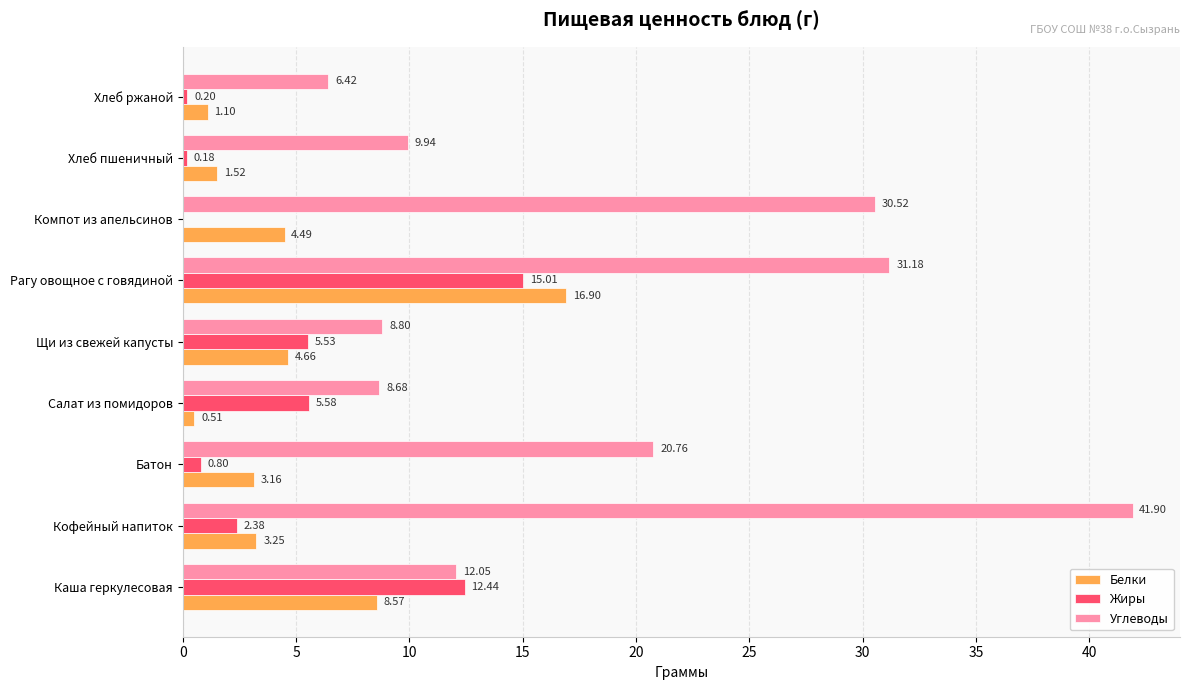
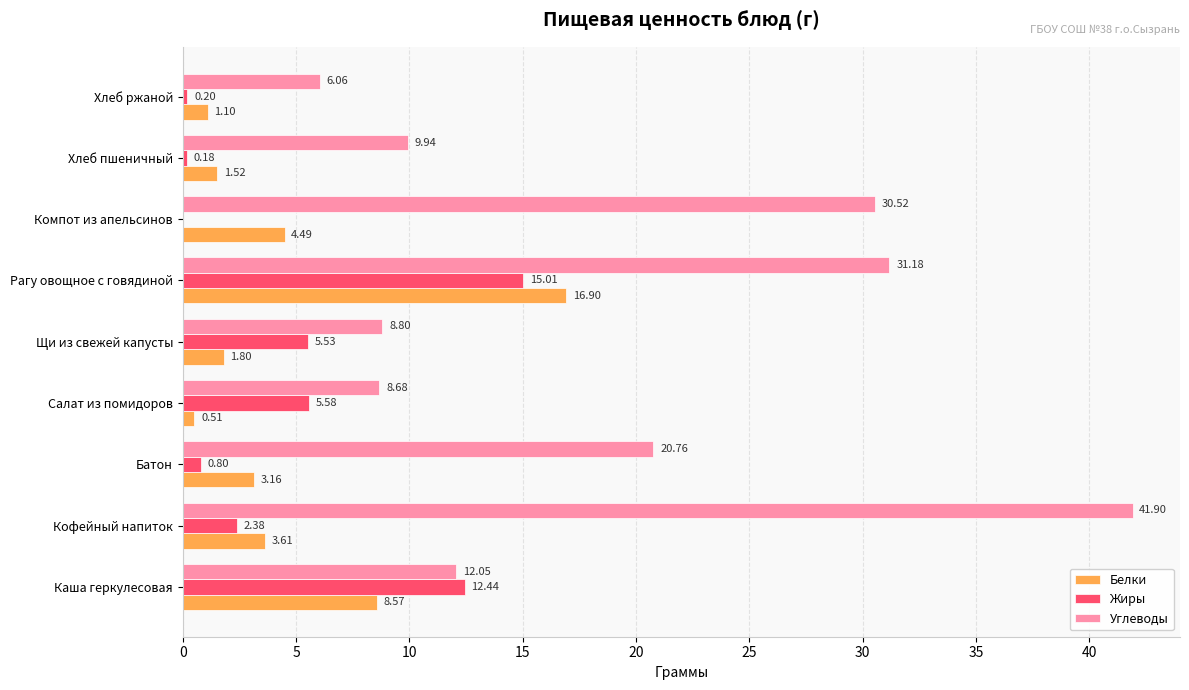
  {
    "Белки": {
      "Хлеб ржаной": 1.10,
      "Хлеб пшеничный": 1.52,
      "Компот из апельсинов": 4.49,
      "Рагу овощное с говядиной": 16.90,
-     "Щи из свежей капусты": 4.66,
+     "Щи из свежей капусты": 1.80,
      "Салат из помидоров": 0.51,
      "Батон": 3.16,
-     "Кофейный напиток": 3.25,
+     "Кофейный напиток": 3.61,
      "Каша геркулесовая": 8.57
    },
    "Жиры": {
      "Хлеб ржаной": 0.20,
      "Хлеб пшеничный": 0.18,
      "Рагу овощное с говядиной": 15.01,
      "Щи из свежей капусты": 5.53,
      "Салат из помидоров": 5.58,
      "Батон": 0.80,
      "Кофейный напиток": 2.38,
      "Каша геркулесовая": 12.44
    },
    "Углеводы": {
-     "Хлеб ржаной": 6.42,
+     "Хлеб ржаной": 6.06,
      "Хлеб пшеничный": 9.94,
      "Компот из апельсинов": 30.52,
      "Рагу овощное с говядиной": 31.18,
      "Щи из свежей капусты": 8.80,
      "Салат из помидоров": 8.68,
      "Батон": 20.76,
      "Кофейный напиток": 41.90,
      "Каша геркулесовая": 12.05
    }
  }
